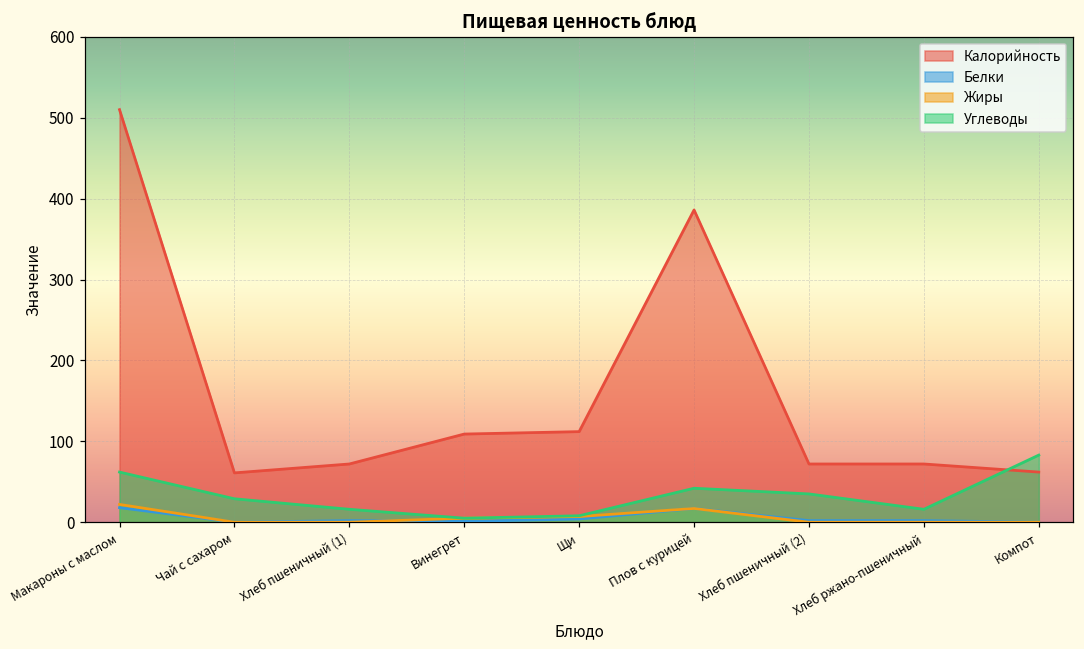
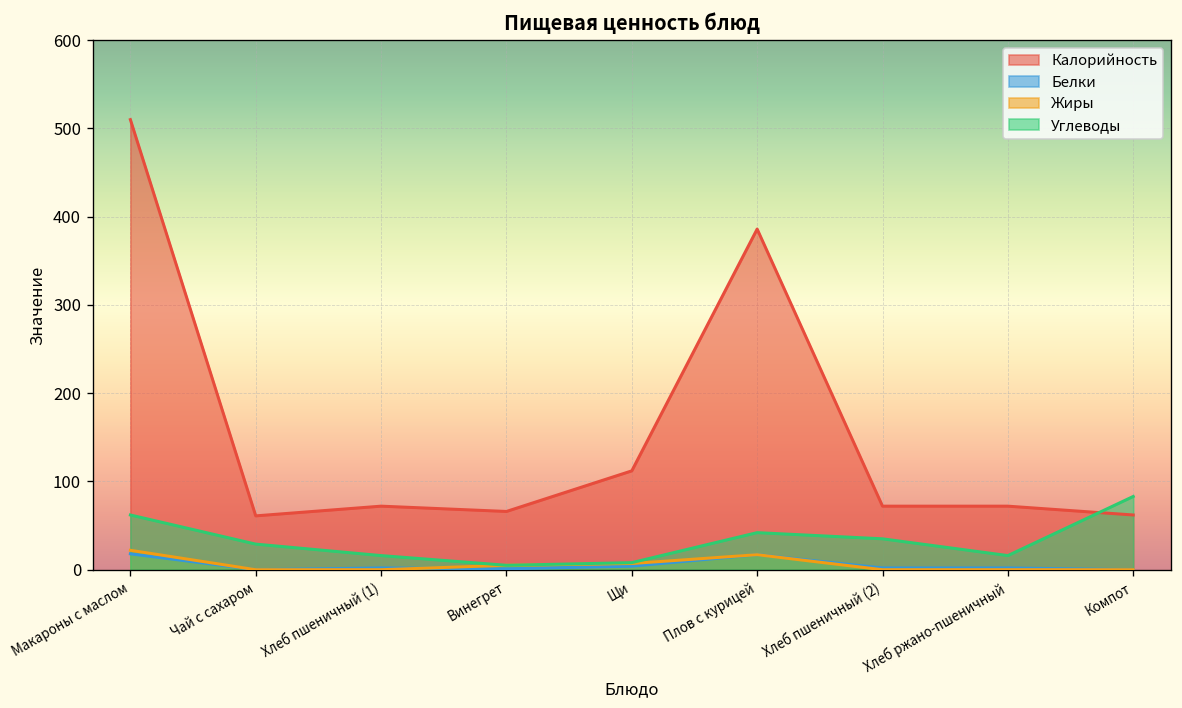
  {
    "Калорийность": {
      "Макароны с маслом": 510,
      "Чай с сахаром": 60,
      "Хлеб пшеничный (1)": 70,
-     "Винегрет": 110,
+     "Винегрет": 70,
      "Щи": 110,
      "Плов с курицей": 390,
      "Хлеб пшеничный (2)": 70,
      "Хлеб ржано-пшеничный": 70,
      "Компот": 60
    },
    "Белки": {
      "Макароны с маслом": 20,
      "Винегрет": 0
    },
    "Жиры": {
      "Макароны с маслом": 20
    },
    "Углеводы": {
      "Макароны с маслом": 60,
      "Чай с сахаром": 30,
      "Хлеб пшеничный (1)": 20,
      "Плов с курицей": 40,
      "Хлеб пшеничный (2)": 40,
      "Хлеб ржано-пшеничный": 20,
      "Компот": 80
    }
  }
